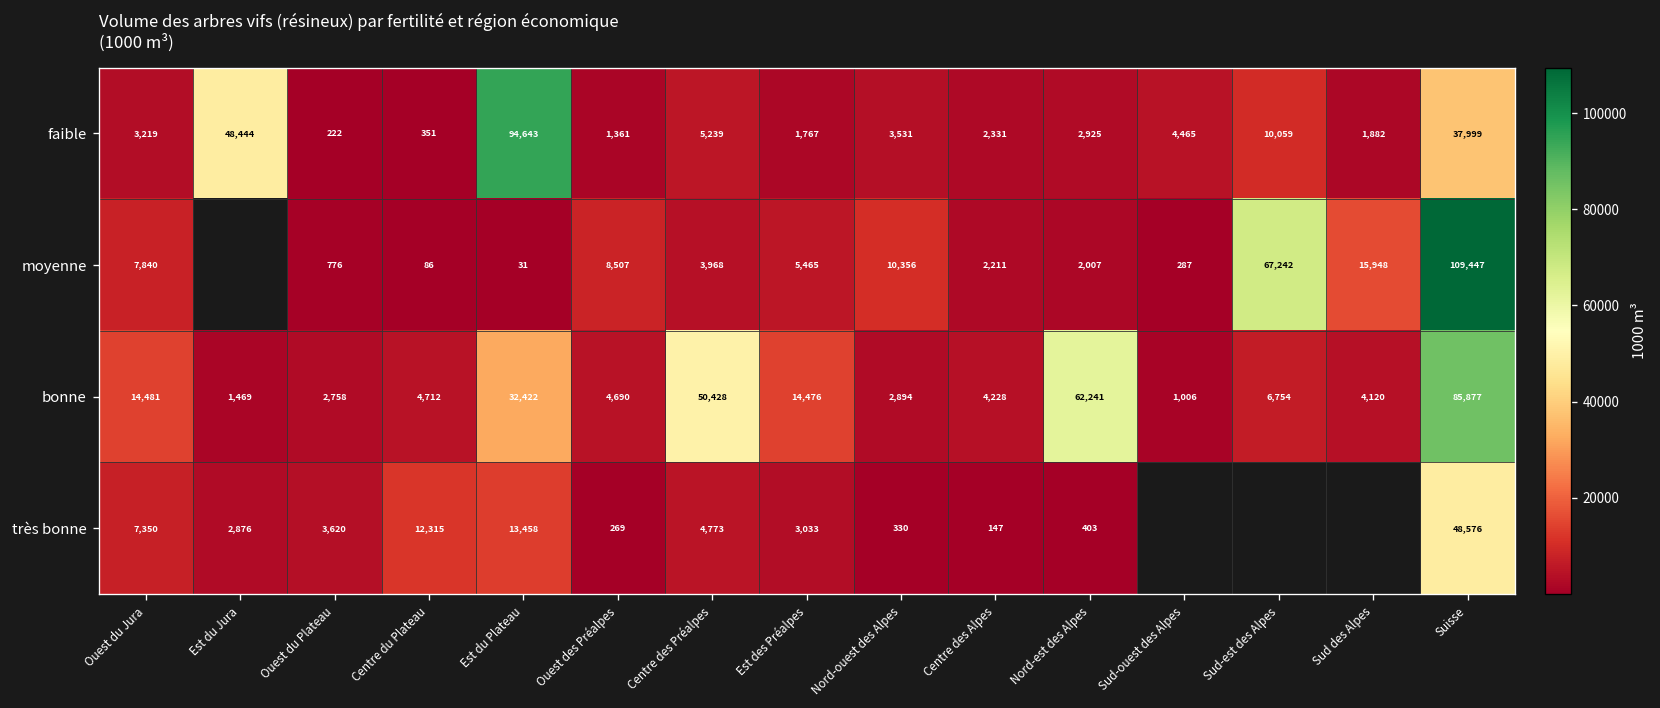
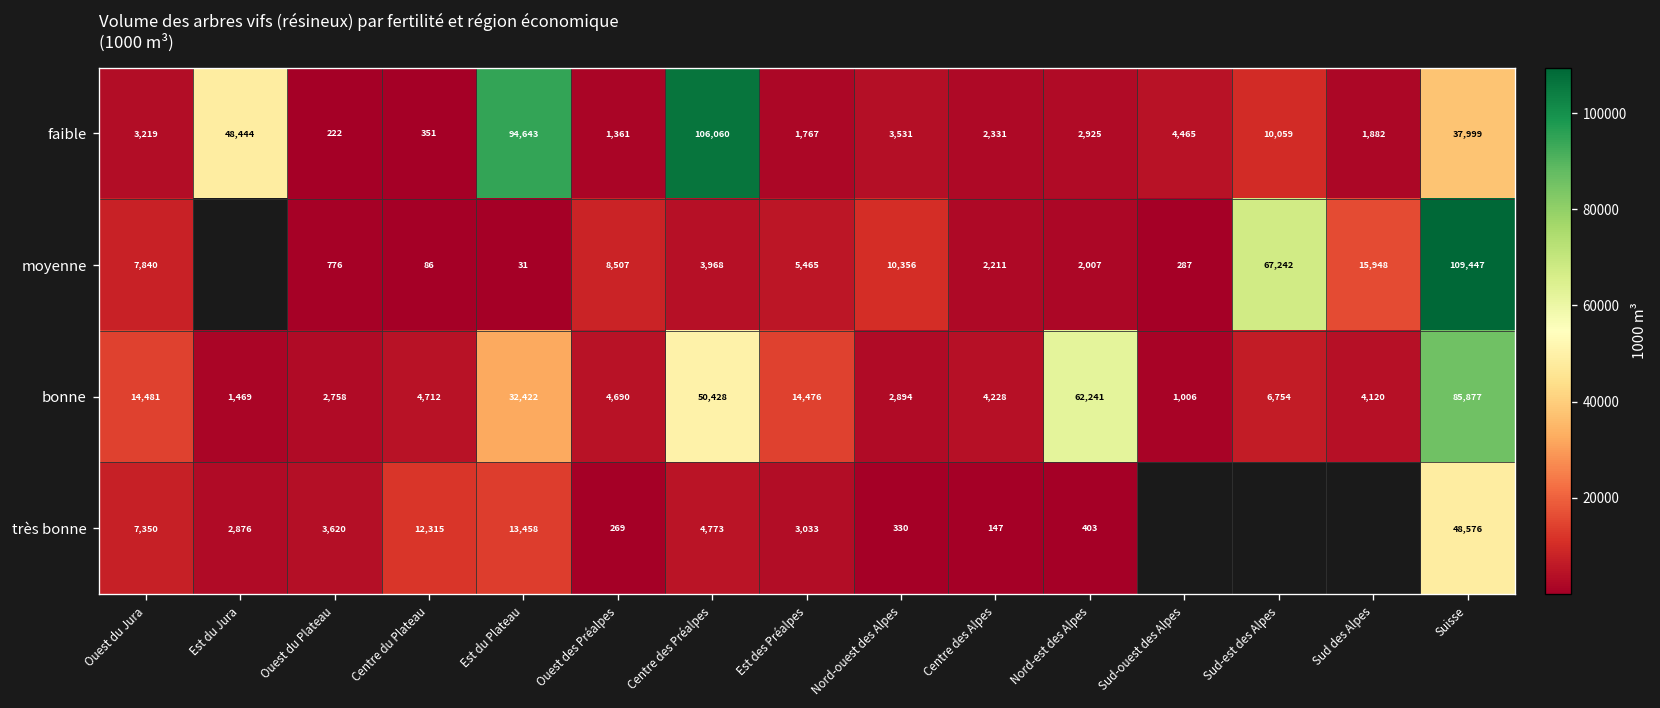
  {
    "faible": {
      "Ouest du Jura": "3,219",
      "Est du Jura": "48,444",
      "Ouest du Plateau": "222",
      "Centre du Plateau": "351",
      "Est du Plateau": "94,643",
      "Ouest des Préalpes": "1,361",
-     "Centre des Préalpes": "5,239",
+     "Centre des Préalpes": "106,060",
      "Est des Préalpes": "1,767",
      "Nord-ouest des Alpes": "3,531",
      "Centre des Alpes": "2,331",
      "Nord-est des Alpes": "2,925",
      "Sud-ouest des Alpes": "4,465",
      "Sud-est des Alpes": "10,059",
      "Sud des Alpes": "1,882",
      "Suisse": "37,999"
    },
    "moyenne": {
      "Ouest du Jura": "7,840",
      "Ouest du Plateau": "776",
      "Centre du Plateau": "86",
      "Est du Plateau": "31",
      "Ouest des Préalpes": "8,507",
      "Centre des Préalpes": "3,968",
      "Est des Préalpes": "5,465",
      "Nord-ouest des Alpes": "10,356",
      "Centre des Alpes": "2,211",
      "Nord-est des Alpes": "2,007",
      "Sud-ouest des Alpes": "287",
      "Sud-est des Alpes": "67,242",
      "Sud des Alpes": "15,948",
      "Suisse": "109,447"
    },
    "bonne": {
      "Ouest du Jura": "14,481",
      "Est du Jura": "1,469",
      "Ouest du Plateau": "2,758",
      "Centre du Plateau": "4,712",
      "Est du Plateau": "32,422",
      "Ouest des Préalpes": "4,690",
      "Centre des Préalpes": "50,428",
      "Est des Préalpes": "14,476",
      "Nord-ouest des Alpes": "2,894",
      "Centre des Alpes": "4,228",
      "Nord-est des Alpes": "62,241",
      "Sud-ouest des Alpes": "1,006",
      "Sud-est des Alpes": "6,754",
      "Sud des Alpes": "4,120",
      "Suisse": "85,877"
    },
    "très bonne": {
      "Ouest du Jura": "7,350",
      "Est du Jura": "2,876",
      "Ouest du Plateau": "3,620",
      "Centre du Plateau": "12,315",
      "Est du Plateau": "13,458",
      "Ouest des Préalpes": "269",
      "Centre des Préalpes": "4,773",
      "Est des Préalpes": "3,033",
      "Nord-ouest des Alpes": "330",
      "Centre des Alpes": "147",
      "Nord-est des Alpes": "403",
      "Suisse": "48,576"
    }
  }
